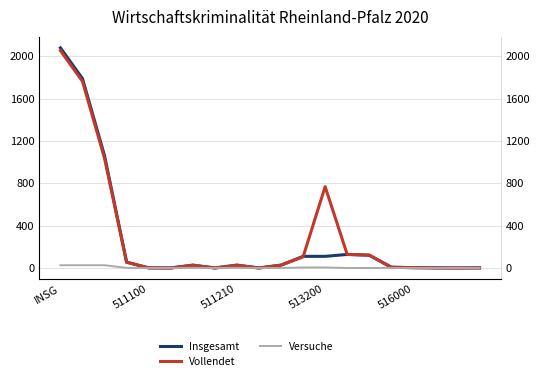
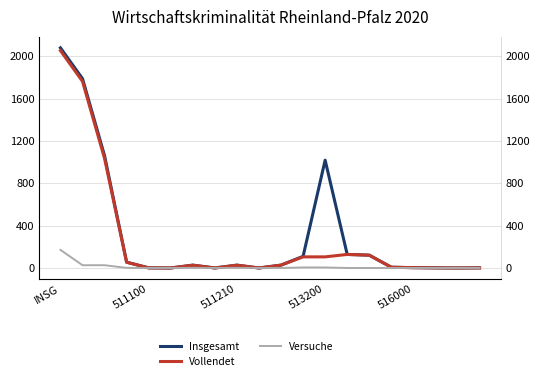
  {
    "Insgesamt": {
      "INSG": 2080,
-     "513200": 110
+     "513200": 1020
    },
    "Vollendet": {
      "INSG": 2060,
-     "513200": 770
+     "513200": 110
    },
    "Versuche": {
-     "INSG": 30,
+     "INSG": 170,
      "511210": 0,
      "513200": 10
    }
  }
